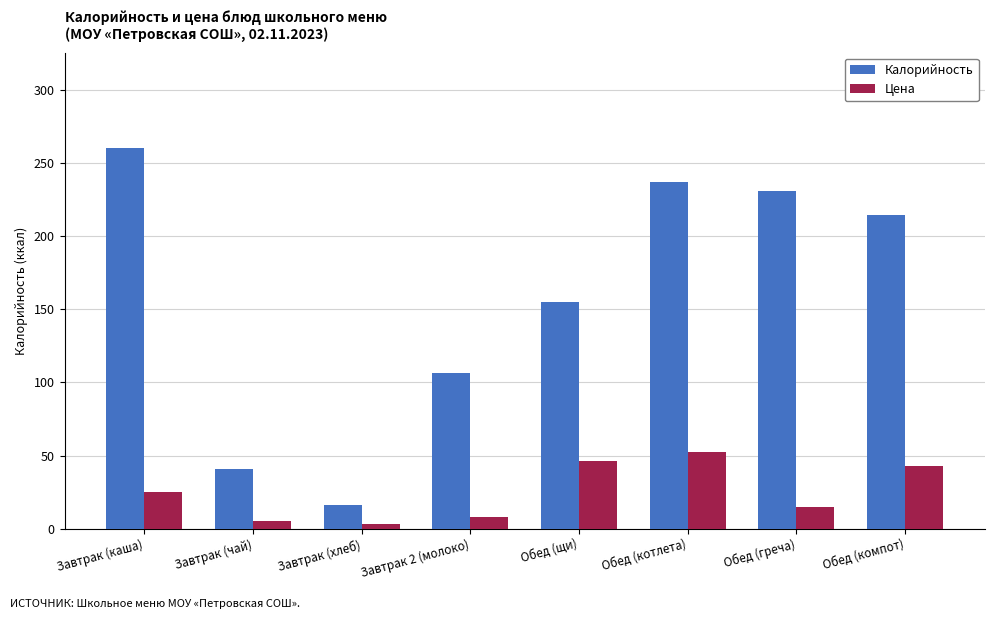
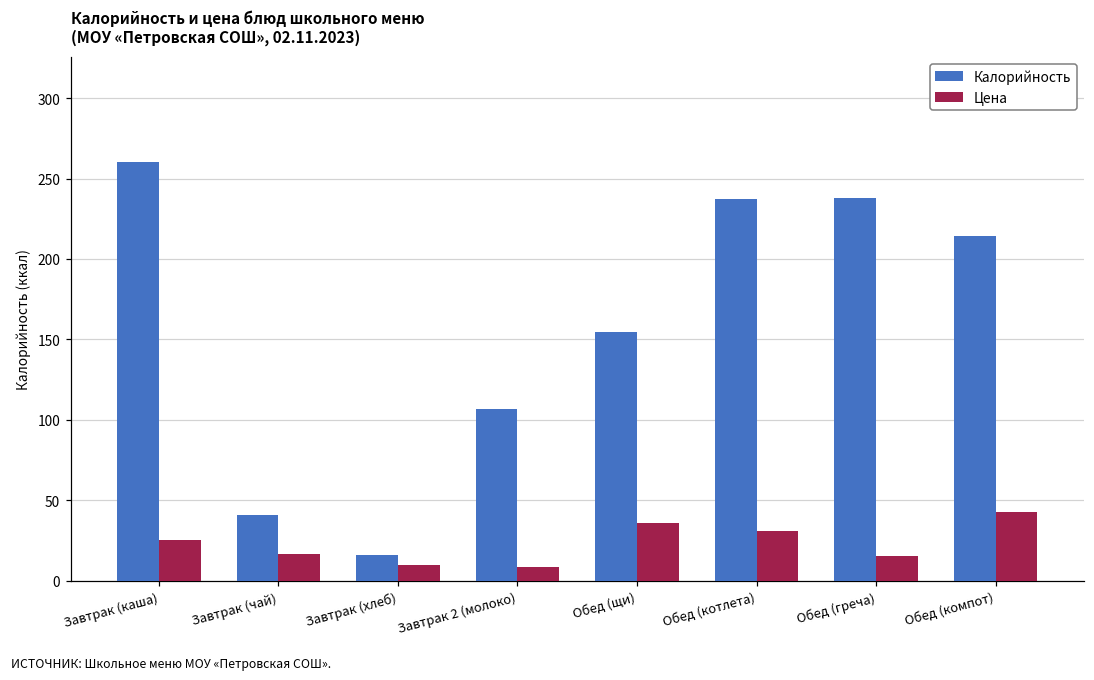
  {
    "Калорийность": {
      "Завтрак (каша)": 260,
      "Завтрак (чай)": 41,
      "Завтрак (хлеб)": 16,
      "Завтрак 2 (молоко)": 107,
      "Обед (щи)": 155,
      "Обед (котлета)": 237,
-     "Обед (греча)": 231,
+     "Обед (греча)": 238,
      "Обед (компот)": 214
    },
    "Цена": {
      "Завтрак (каша)": 25,
-     "Завтрак (чай)": 5,
-     "Завтрак (хлеб)": 3,
+     "Завтрак (чай)": 17,
+     "Завтрак (хлеб)": 10,
      "Завтрак 2 (молоко)": 8,
-     "Обед (щи)": 46,
-     "Обед (котлета)": 53,
+     "Обед (щи)": 36,
+     "Обед (котлета)": 31,
      "Обед (греча)": 15,
      "Обед (компот)": 43
    }
  }
